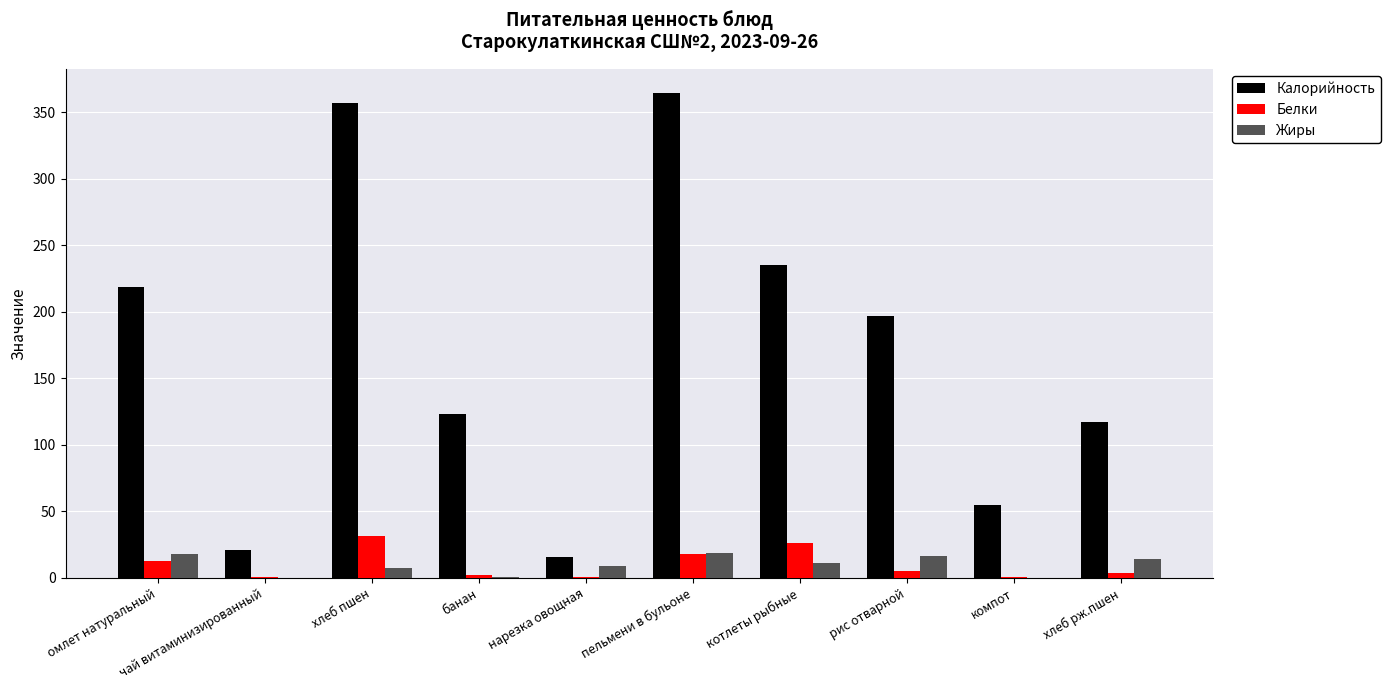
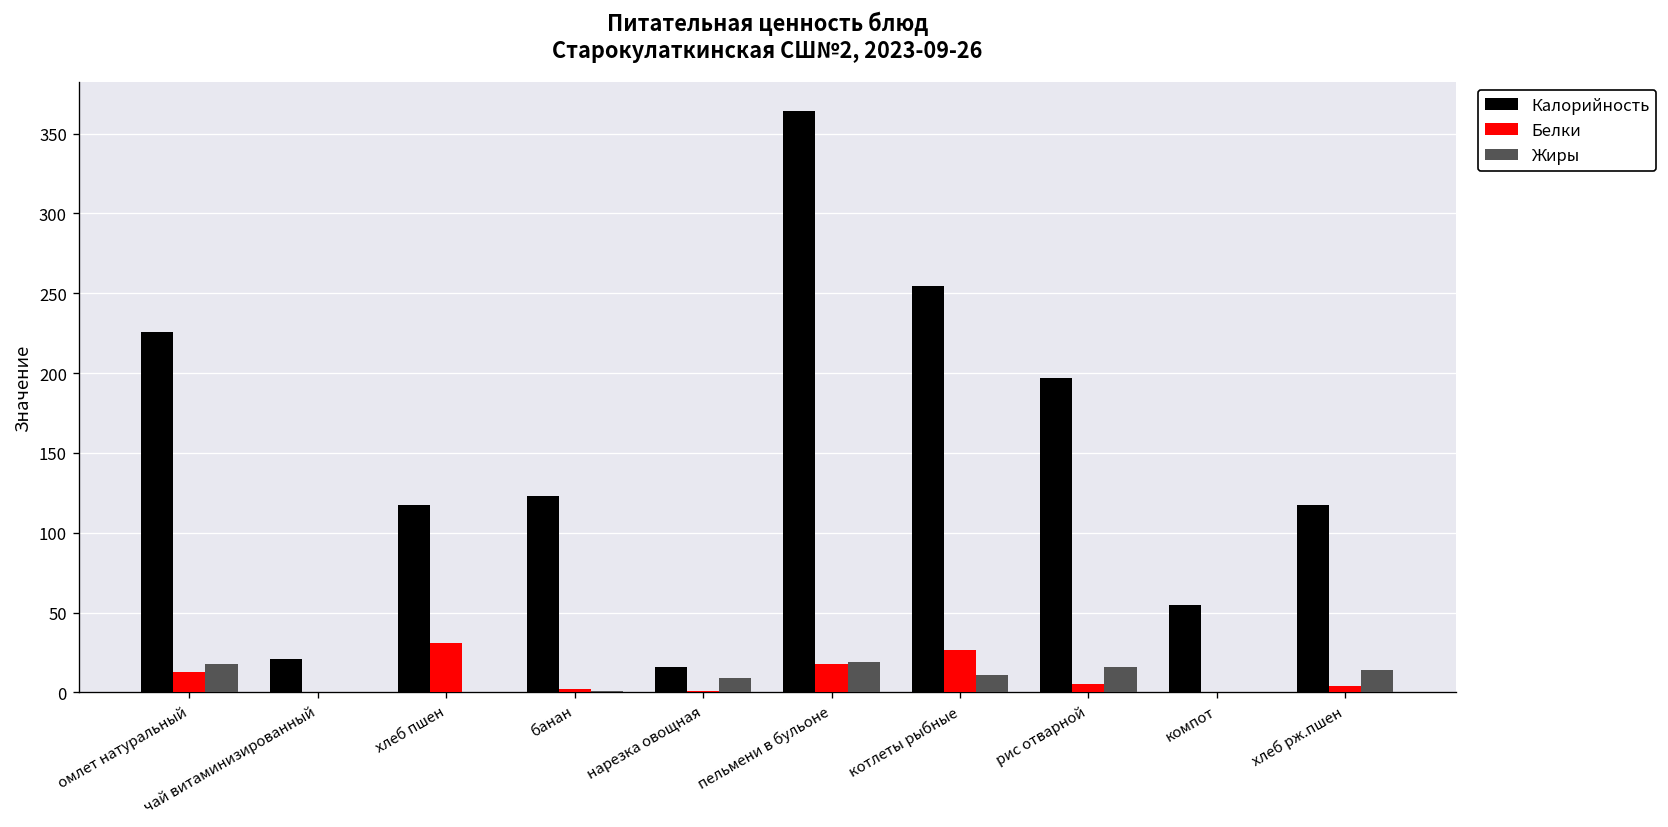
  {
    "Калорийность": {
-     "омлет натуральный": 218,
+     "омлет натуральный": 226,
      "чай витаминизированный": 21,
-     "хлеб пшен": 357,
+     "хлеб пшен": 117,
      "банан": 123,
      "нарезка овощная": 16,
      "пельмени в бульоне": 364,
-     "котлеты рыбные": 235,
+     "котлеты рыбные": 255,
      "рис отварной": 197,
      "компот": 55,
      "хлеб рж.пшен": 117
    },
    "Белки": {
      "омлет натуральный": 13,
      "хлеб пшен": 31,
      "банан": 2,
      "пельмени в бульоне": 18,
      "котлеты рыбные": 27,
      "рис отварной": 5,
      "хлеб рж.пшен": 4
    },
    "Жиры": {
      "омлет натуральный": 18,
-     "хлеб пшен": 7,
+     "хлеб пшен": 0,
      "нарезка овощная": 9,
      "пельмени в бульоне": 19,
      "котлеты рыбные": 11,
      "рис отварной": 16,
      "хлеб рж.пшен": 14
    }
  }
